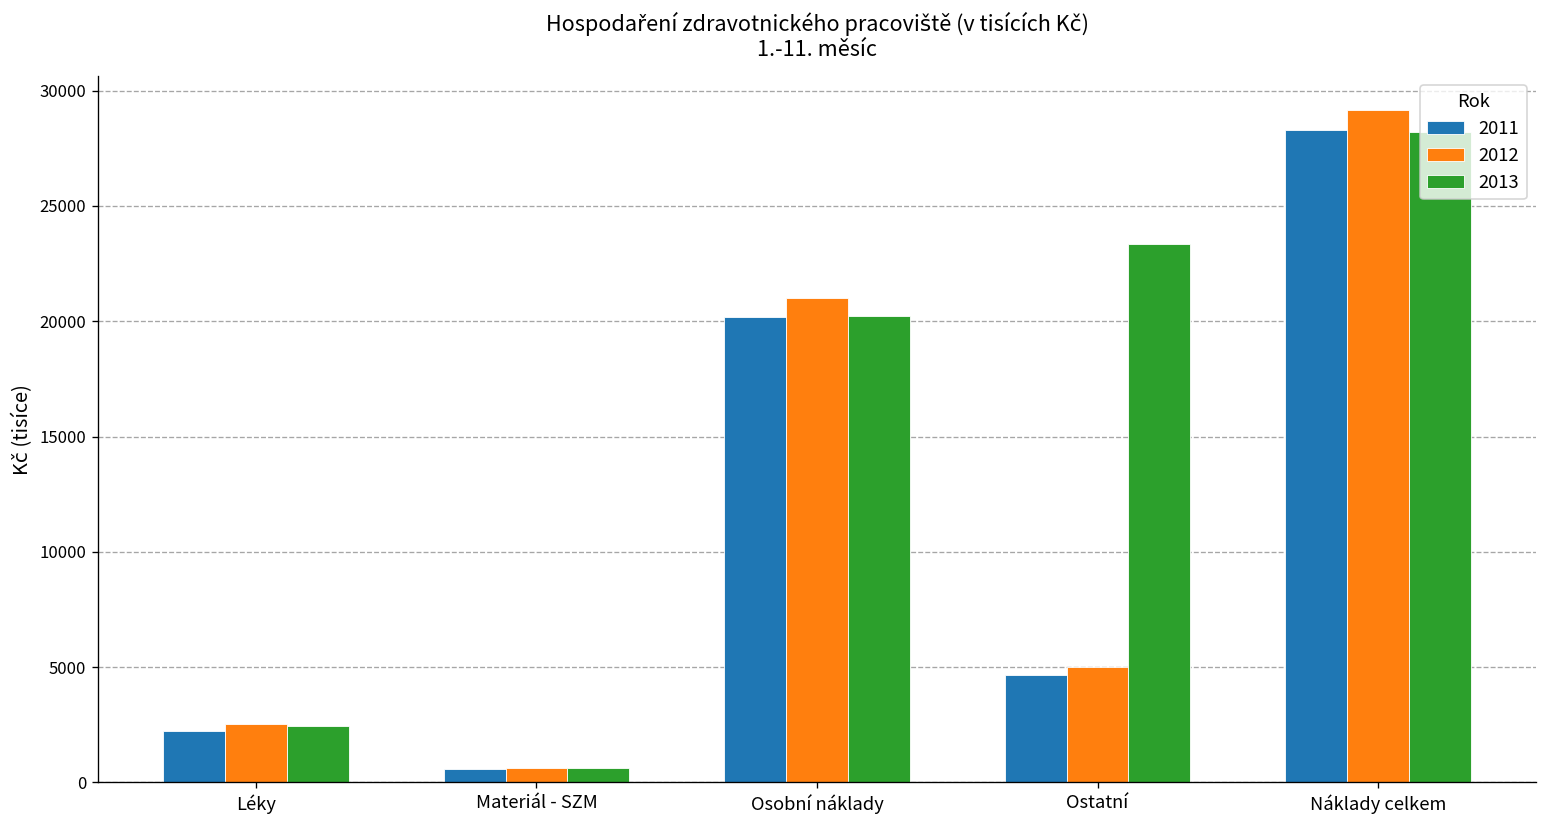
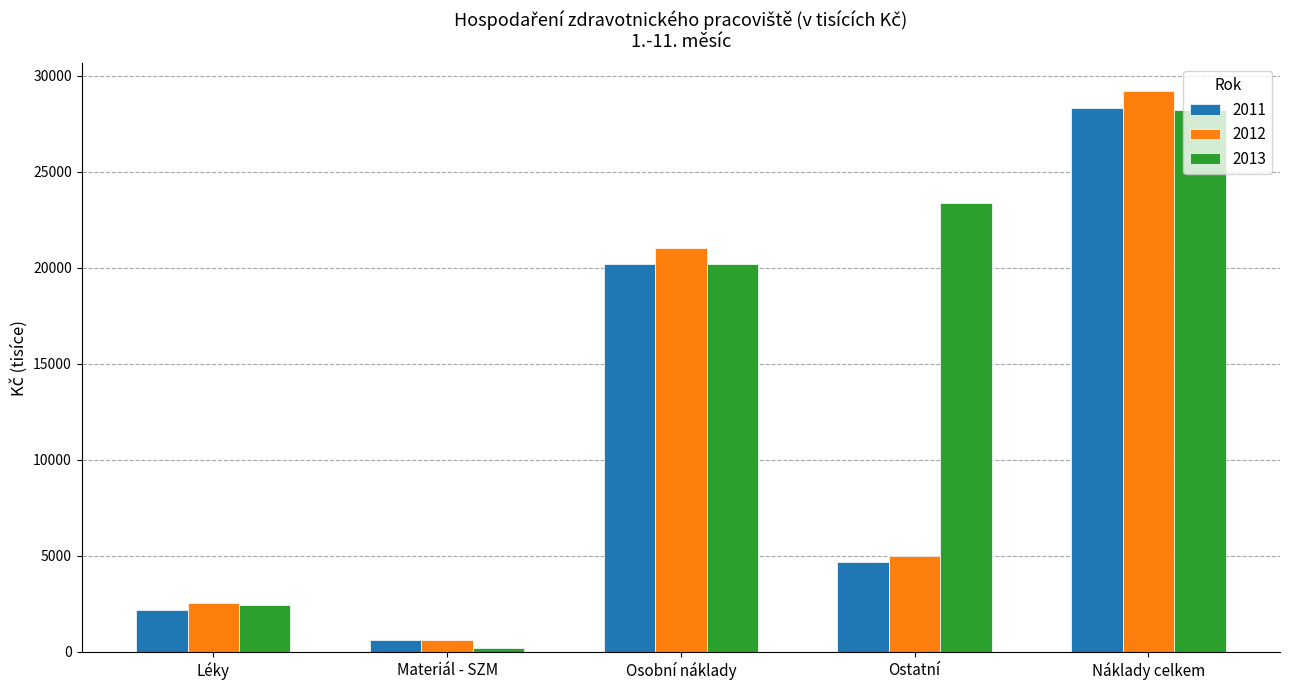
  {
    "2011": {
      "Léky": 2200,
      "Materiál - SZM": 600,
      "Osobní náklady": 20200,
      "Ostatní": 4700,
      "Náklady celkem": 28300
    },
    "2012": {
      "Léky": 2500,
      "Materiál - SZM": 600,
      "Osobní náklady": 21000,
      "Ostatní": 5000,
      "Náklady celkem": 29200
    },
    "2013": {
      "Léky": 2400,
-     "Materiál - SZM": 600,
+     "Materiál - SZM": 200,
      "Osobní náklady": 20200,
      "Ostatní": 23400
    }
  }
